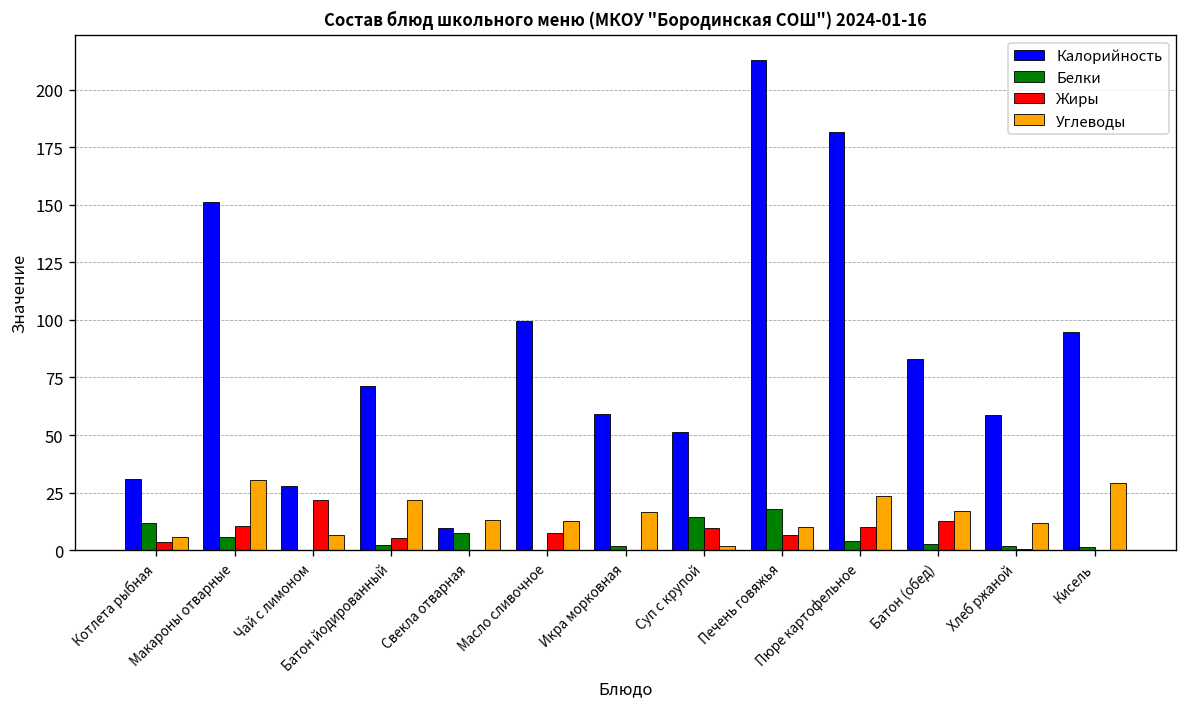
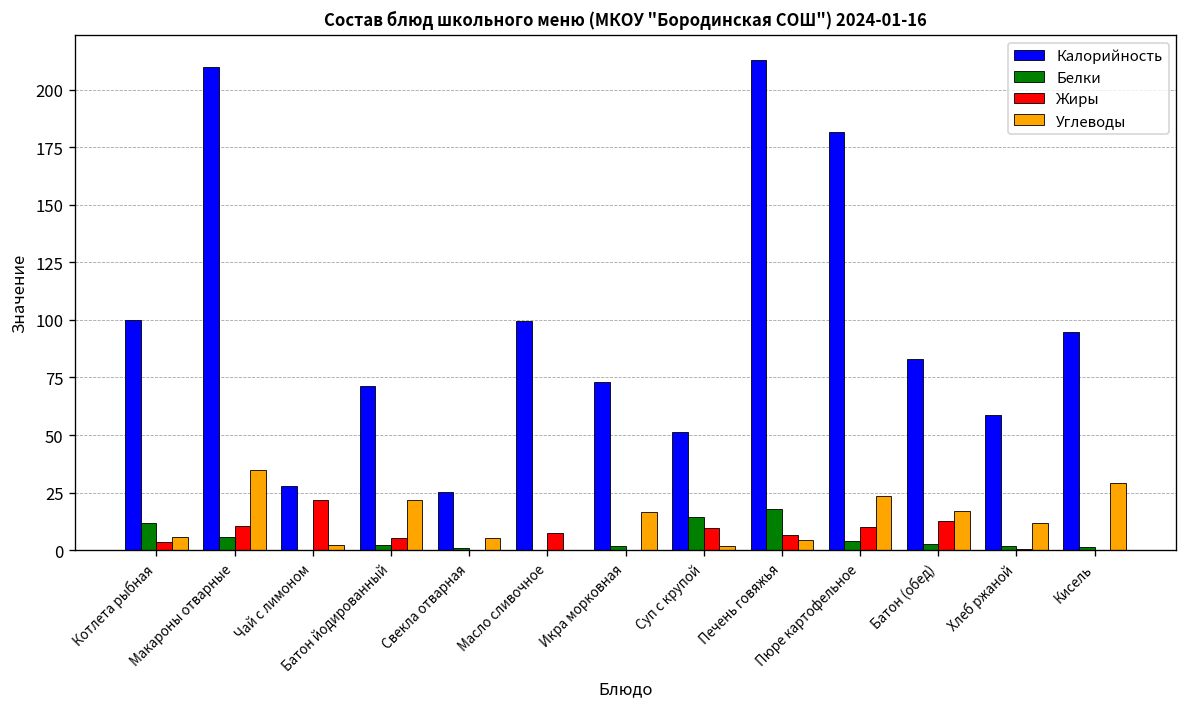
  {
    "Калорийность": {
-     "Котлета рыбная": 31,
-     "Макароны отварные": 151,
+     "Котлета рыбная": 100,
+     "Макароны отварные": 210,
      "Чай с лимоном": 28,
      "Батон йодированный": 71,
-     "Свекла отварная": 10,
+     "Свекла отварная": 25,
      "Масло сливочное": 99,
-     "Икра морковная": 59,
+     "Икра морковная": 73,
      "Суп с крупой": 51,
      "Печень говяжья": 213,
      "Пюре картофельное": 182,
      "Батон (обед)": 83,
      "Хлеб ржаной": 59,
      "Кисель": 95
    },
    "Белки": {
      "Котлета рыбная": 12,
      "Макароны отварные": 6,
      "Батон йодированный": 2,
-     "Свекла отварная": 8,
+     "Свекла отварная": 1,
      "Икра морковная": 2,
      "Суп с крупой": 14,
      "Печень говяжья": 18,
      "Пюре картофельное": 4,
      "Батон (обед)": 3,
      "Хлеб ржаной": 2,
      "Кисель": 1
    },
    "Жиры": {
      "Котлета рыбная": 4,
      "Макароны отварные": 11,
      "Чай с лимоном": 22,
      "Батон йодированный": 5,
      "Масло сливочное": 7,
      "Суп с крупой": 10,
      "Печень говяжья": 7,
      "Пюре картофельное": 10,
      "Батон (обед)": 12,
      "Кисель": 0
    },
    "Углеводы": {
      "Котлета рыбная": 6,
-     "Макароны отварные": 30,
-     "Чай с лимоном": 7,
+     "Макароны отварные": 35,
+     "Чай с лимоном": 2,
      "Батон йодированный": 22,
-     "Свекла отварная": 13,
-     "Масло сливочное": 13,
+     "Свекла отварная": 5,
+     "Масло сливочное": 0,
      "Икра морковная": 16,
      "Суп с крупой": 2,
-     "Печень говяжья": 10,
+     "Печень говяжья": 4,
      "Пюре картофельное": 23,
      "Батон (обед)": 17,
      "Хлеб ржаной": 12,
      "Кисель": 29
    }
  }
